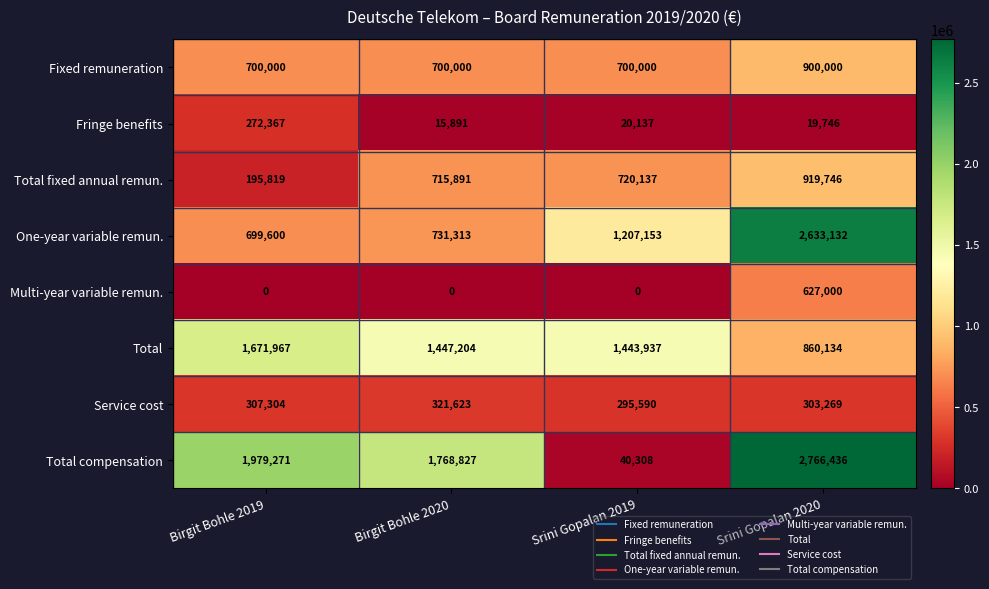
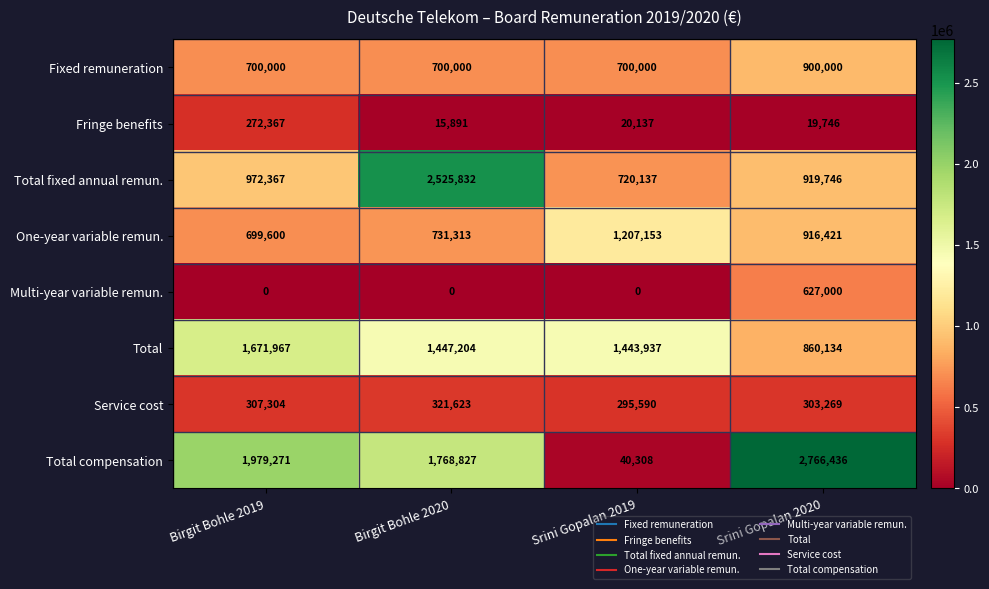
  {
    "Fixed remuneration": {
      "Birgit Bohle 2019": "700,000",
      "Birgit Bohle 2020": "700,000",
      "Srini Gopalan 2019": "700,000",
      "Srini Gopalan 2020": "900,000"
    },
    "Fringe benefits": {
      "Birgit Bohle 2019": "272,367",
      "Birgit Bohle 2020": "15,891",
      "Srini Gopalan 2019": "20,137",
      "Srini Gopalan 2020": "19,746"
    },
    "Total fixed annual remun.": {
-     "Birgit Bohle 2019": "195,819",
-     "Birgit Bohle 2020": "715,891",
+     "Birgit Bohle 2019": "972,367",
+     "Birgit Bohle 2020": "2,525,832",
      "Srini Gopalan 2019": "720,137",
      "Srini Gopalan 2020": "919,746"
    },
    "One-year variable remun.": {
      "Birgit Bohle 2019": "699,600",
      "Birgit Bohle 2020": "731,313",
      "Srini Gopalan 2019": "1,207,153",
-     "Srini Gopalan 2020": "2,633,132"
+     "Srini Gopalan 2020": "916,421"
    },
    "Multi-year variable remun.": {
      "Birgit Bohle 2019": "0",
      "Birgit Bohle 2020": "0",
      "Srini Gopalan 2019": "0",
      "Srini Gopalan 2020": "627,000"
    },
    "Total": {
      "Birgit Bohle 2019": "1,671,967",
      "Birgit Bohle 2020": "1,447,204",
      "Srini Gopalan 2019": "1,443,937",
      "Srini Gopalan 2020": "860,134"
    },
    "Service cost": {
      "Birgit Bohle 2019": "307,304",
      "Birgit Bohle 2020": "321,623",
      "Srini Gopalan 2019": "295,590",
      "Srini Gopalan 2020": "303,269"
    },
    "Total compensation": {
      "Birgit Bohle 2019": "1,979,271",
      "Birgit Bohle 2020": "1,768,827",
      "Srini Gopalan 2019": "40,308",
      "Srini Gopalan 2020": "2,766,436"
    }
  }
